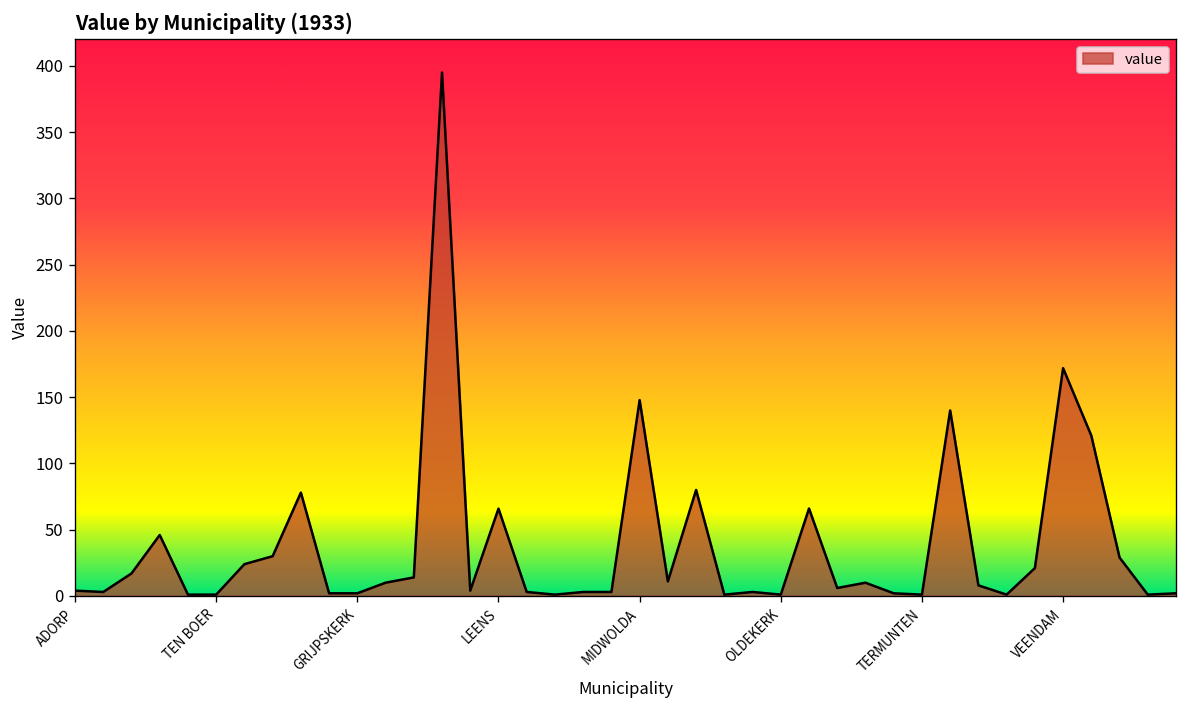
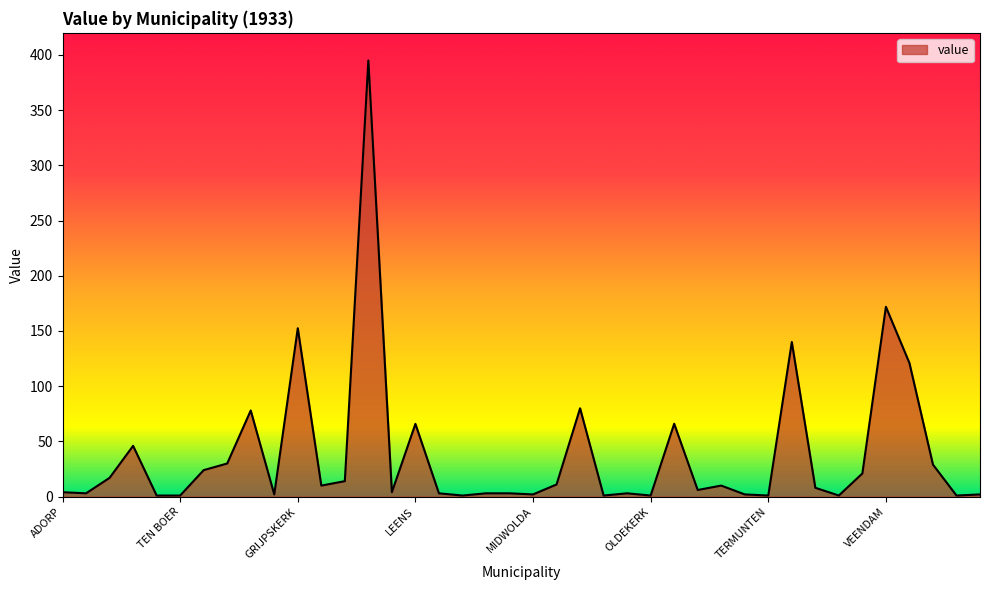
  {
    "ADORP": 4,
    "TEN BOER": 1,
-   "GRIJPSKERK": 2,
+   "GRIJPSKERK": 153,
    "LEENS": 66,
-   "MIDWOLDA": 148,
+   "MIDWOLDA": 2,
    "OLDEKERK": 1,
    "TERMUNTEN": 1,
    "VEENDAM": 172
  }
